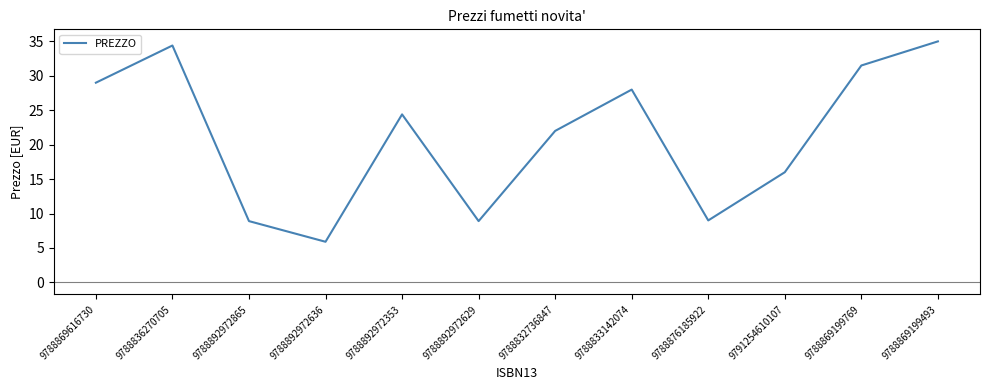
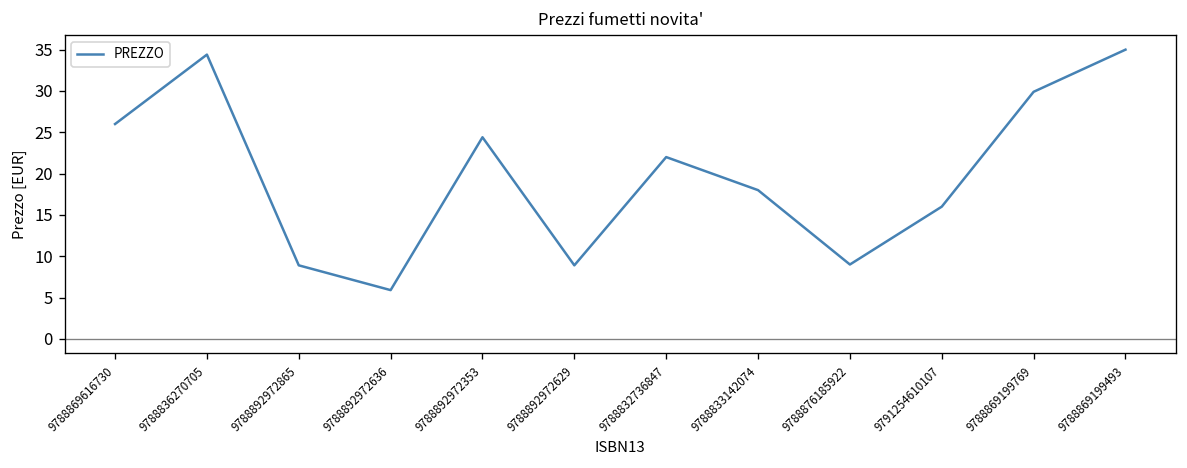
  {
-   "9788869616730": 29,
+   "9788869616730": 26,
    "9788836270705": 34,
    "9788892972865": 9,
    "9788892972636": 6,
    "9788892972353": 24,
    "9788892972629": 9,
    "9788832736847": 22,
-   "9788833142074": 28,
+   "9788833142074": 18,
    "9788876185922": 9,
    "9791254610107": 16,
-   "9788869199769": 32,
+   "9788869199769": 30,
    "9788869199493": 35
  }
